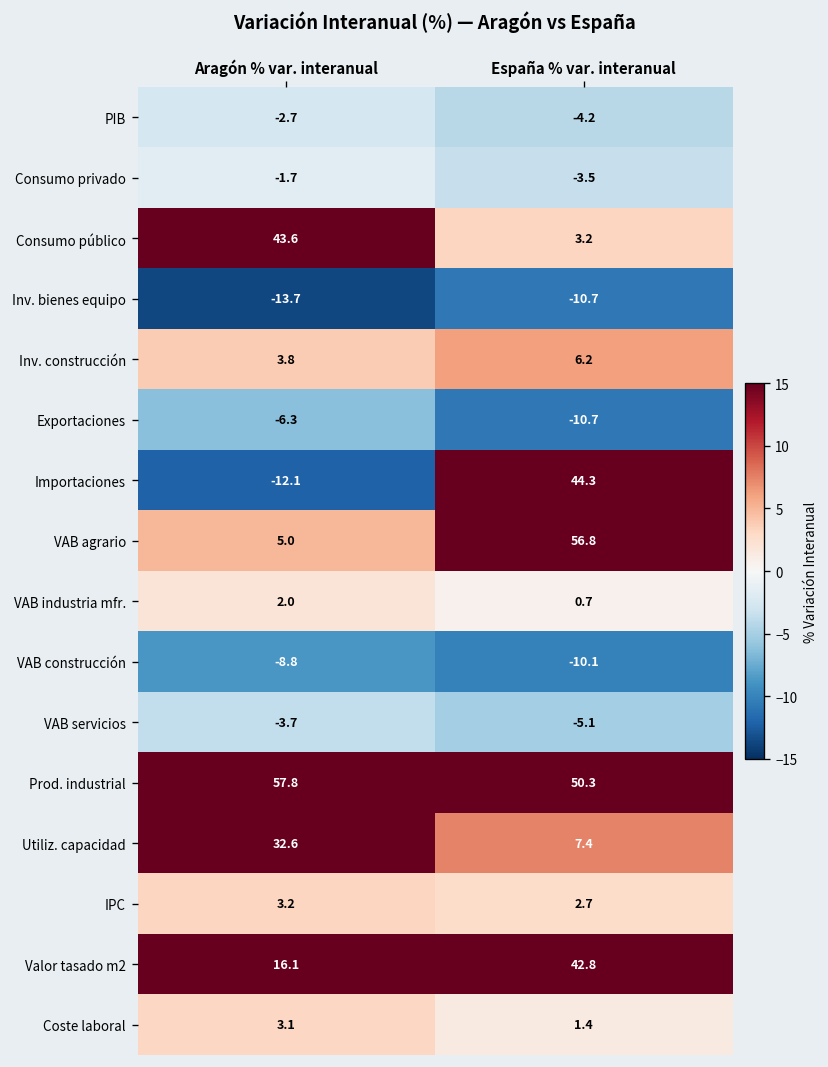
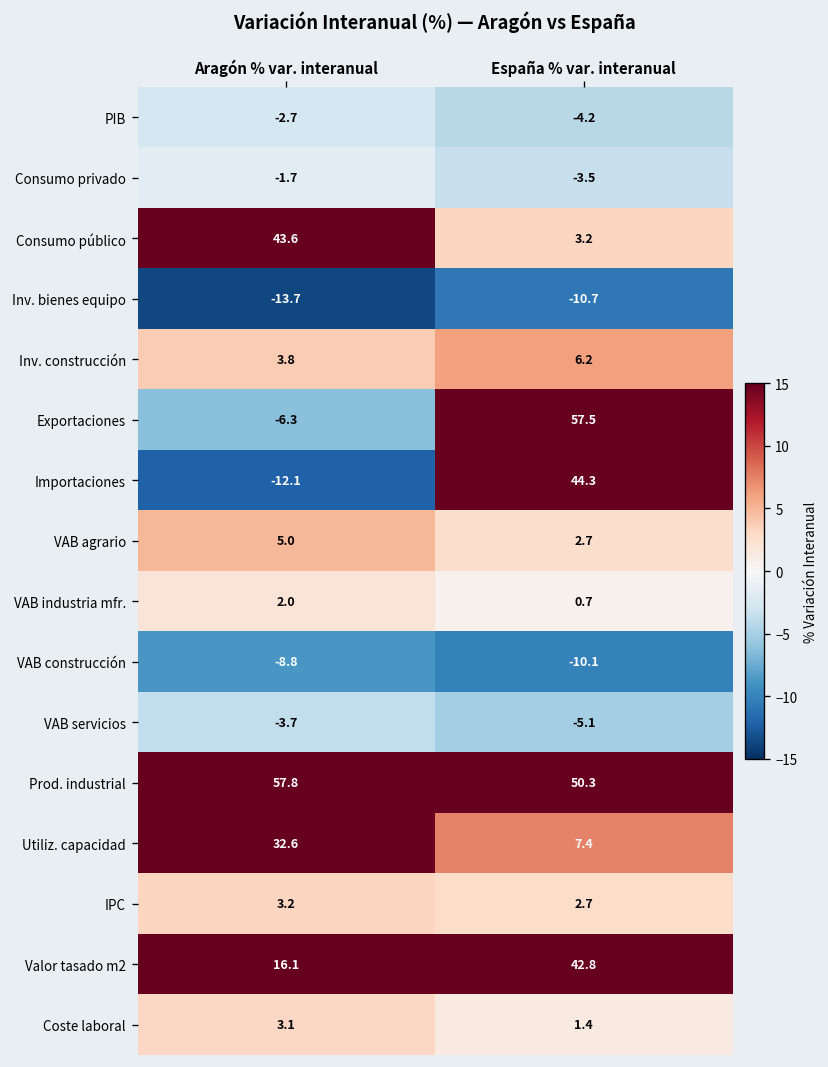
  {
    "PIB": {
      "Aragón % var. interanual": -2.7,
      "España % var. interanual": -4.2
    },
    "Consumo privado": {
      "Aragón % var. interanual": -1.7,
      "España % var. interanual": -3.5
    },
    "Consumo público": {
      "Aragón % var. interanual": 43.6,
      "España % var. interanual": 3.2
    },
    "Inv. bienes equipo": {
      "Aragón % var. interanual": -13.7,
      "España % var. interanual": -10.7
    },
    "Inv. construcción": {
      "Aragón % var. interanual": 3.8,
      "España % var. interanual": 6.2
    },
    "Exportaciones": {
      "Aragón % var. interanual": -6.3,
-     "España % var. interanual": -10.7
+     "España % var. interanual": 57.5
    },
    "Importaciones": {
      "Aragón % var. interanual": -12.1,
      "España % var. interanual": 44.3
    },
    "VAB agrario": {
      "Aragón % var. interanual": 5.0,
-     "España % var. interanual": 56.8
+     "España % var. interanual": 2.7
    },
    "VAB industria mfr.": {
      "Aragón % var. interanual": 2.0,
      "España % var. interanual": 0.7
    },
    "VAB construcción": {
      "Aragón % var. interanual": -8.8,
      "España % var. interanual": -10.1
    },
    "VAB servicios": {
      "Aragón % var. interanual": -3.7,
      "España % var. interanual": -5.1
    },
    "Prod. industrial": {
      "Aragón % var. interanual": 57.8,
      "España % var. interanual": 50.3
    },
    "Utiliz. capacidad": {
      "Aragón % var. interanual": 32.6,
      "España % var. interanual": 7.4
    },
    "IPC": {
      "Aragón % var. interanual": 3.2,
      "España % var. interanual": 2.7
    },
    "Valor tasado m2": {
      "Aragón % var. interanual": 16.1,
      "España % var. interanual": 42.8
    },
    "Coste laboral": {
      "Aragón % var. interanual": 3.1,
      "España % var. interanual": 1.4
    }
  }
